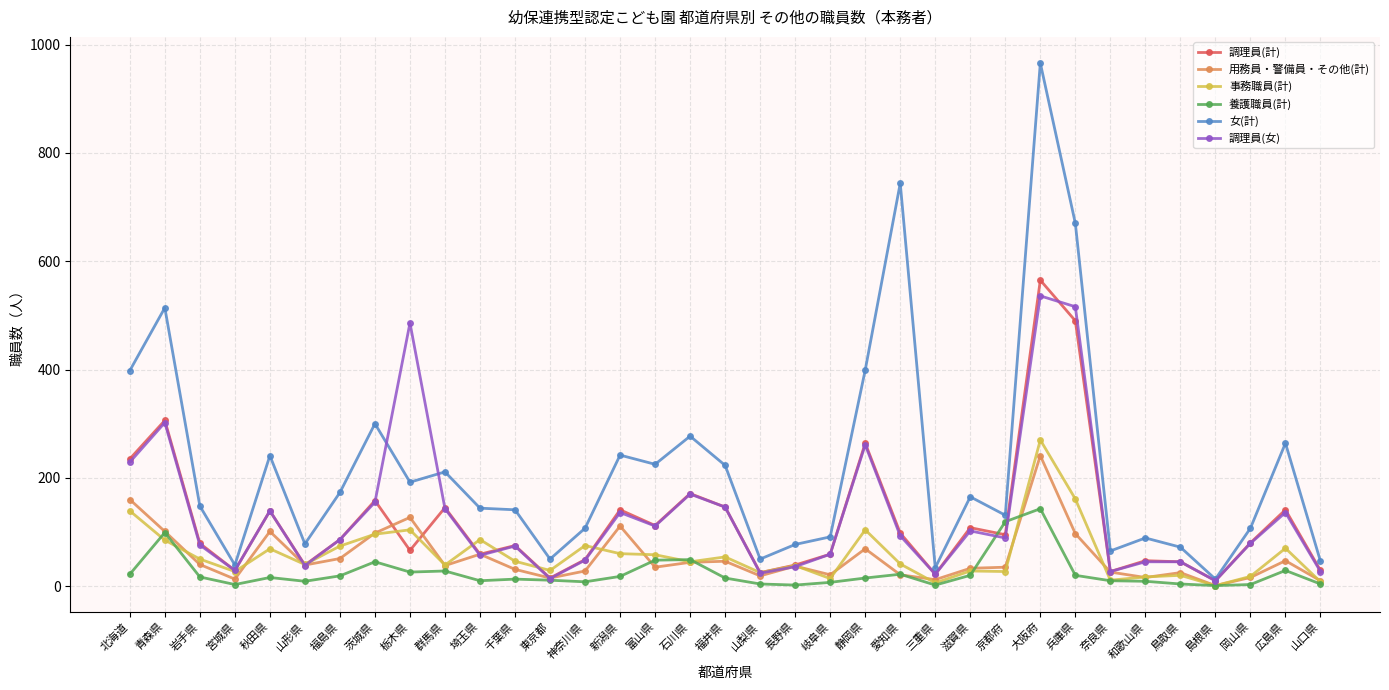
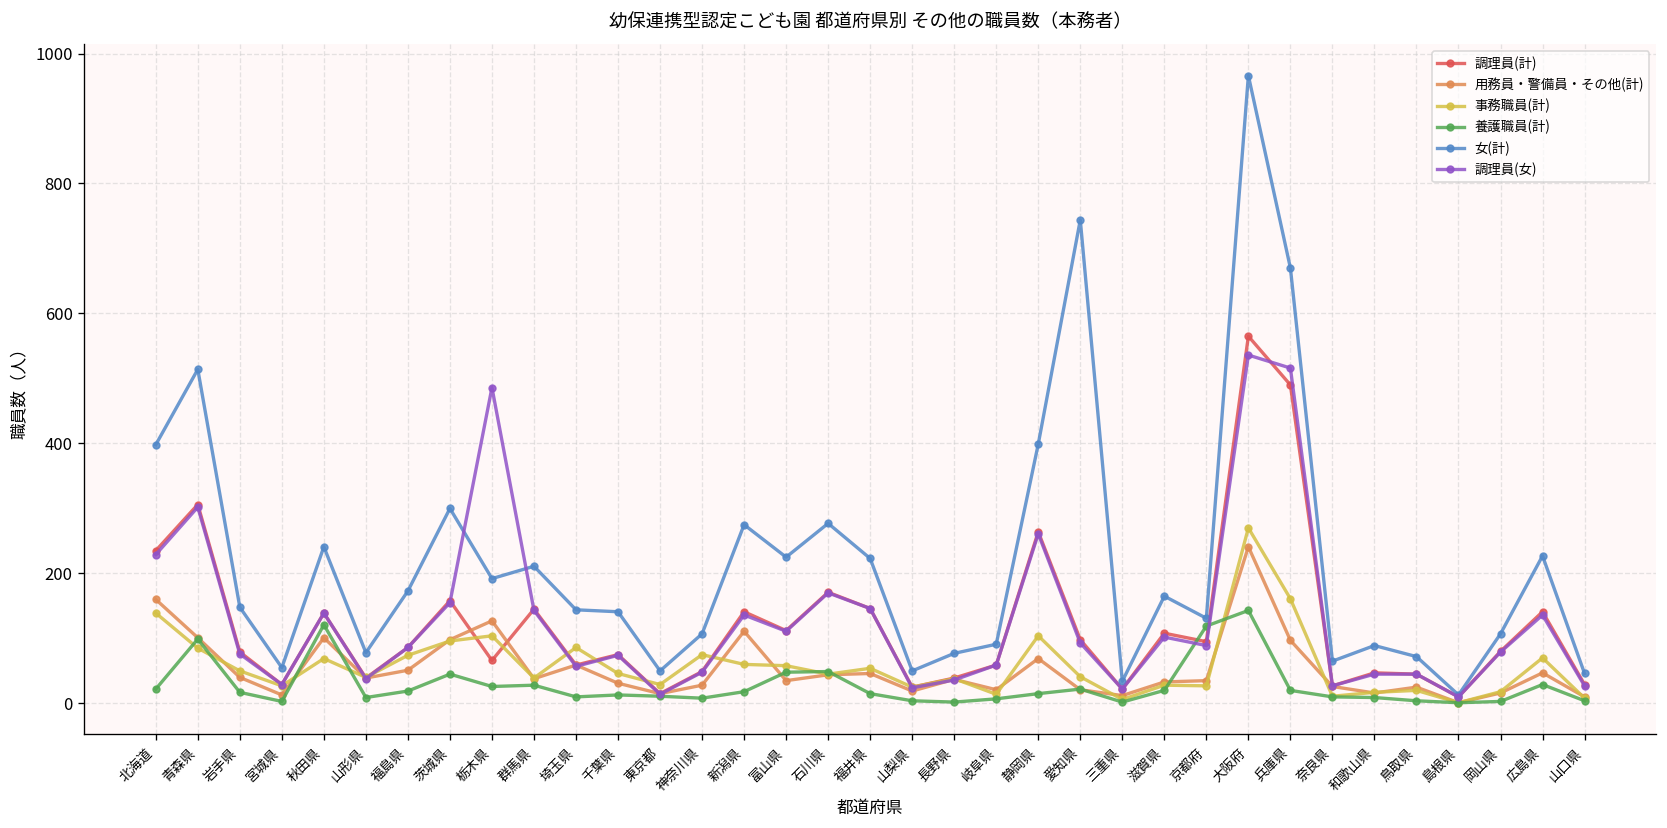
  {
    "養護職員(計)": {
      "北海道": 20,
      "岩手県": 20,
      "宮城県": 0,
-     "秋田県": 20,
+     "秋田県": 120,
      "山形県": 10,
      "福島県": 20,
      "茨城県": 50,
      "栃木県": 30,
      "群馬県": 30,
      "埼玉県": 10,
      "千葉県": 10,
      "神奈川県": 10,
      "新潟県": 20,
      "富山県": 50,
      "福井県": 20,
      "山梨県": 0,
      "長野県": 0,
      "岐阜県": 10,
      "静岡県": 20,
      "滋賀県": 20,
      "京都府": 120,
      "大阪府": 140,
      "兵庫県": 20,
      "和歌山県": 10,
      "鳥取県": 0,
      "岡山県": 0,
      "広島県": 30
    },
    "女(計)": {
      "北海道": 400,
      "青森県": 510,
      "岩手県": 150,
-     "宮城県": 40,
+     "宮城県": 60,
      "秋田県": 240,
      "山形県": 80,
      "福島県": 170,
      "茨城県": 300,
      "栃木県": 190,
      "群馬県": 210,
      "埼玉県": 140,
      "千葉県": 140,
      "東京都": 50,
      "神奈川県": 110,
-     "新潟県": 240,
+     "新潟県": 280,
      "富山県": 230,
      "石川県": 280,
      "福井県": 220,
      "山梨県": 50,
      "長野県": 80,
      "岐阜県": 90,
      "静岡県": 400,
      "愛知県": 740,
      "三重県": 30,
      "滋賀県": 170,
      "京都府": 130,
      "大阪府": 970,
      "兵庫県": 670,
      "奈良県": 70,
      "和歌山県": 90,
      "鳥取県": 70,
      "岡山県": 110,
-     "広島県": 260,
+     "広島県": 230,
      "山口県": 50
    },
    "調理員(女)": {
      "北海道": 230,
      "栃木県": 490,
      "新潟県": 140,
      "愛知県": 90,
      "滋賀県": 100,
      "京都府": 90,
      "大阪府": 540,
      "兵庫県": 520,
      "広島県": 140
    }
  }
